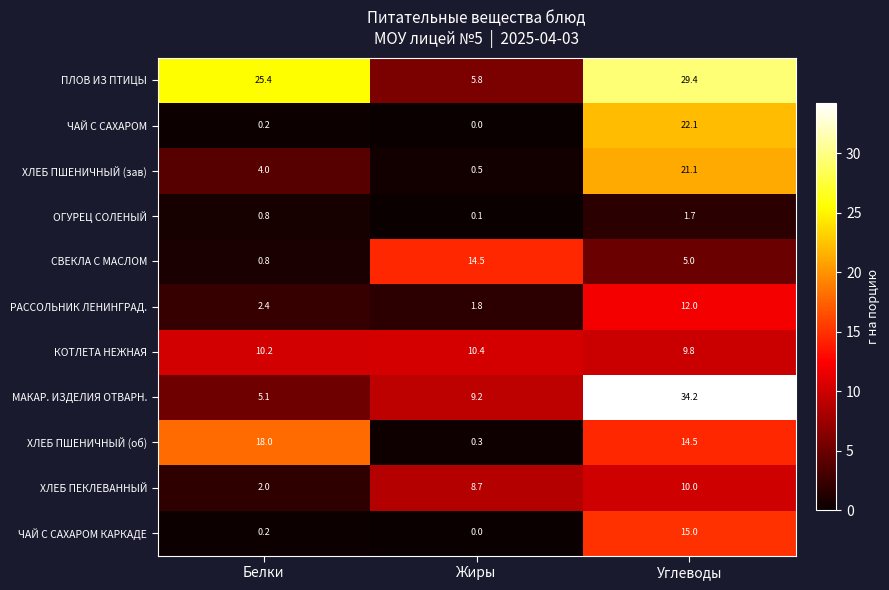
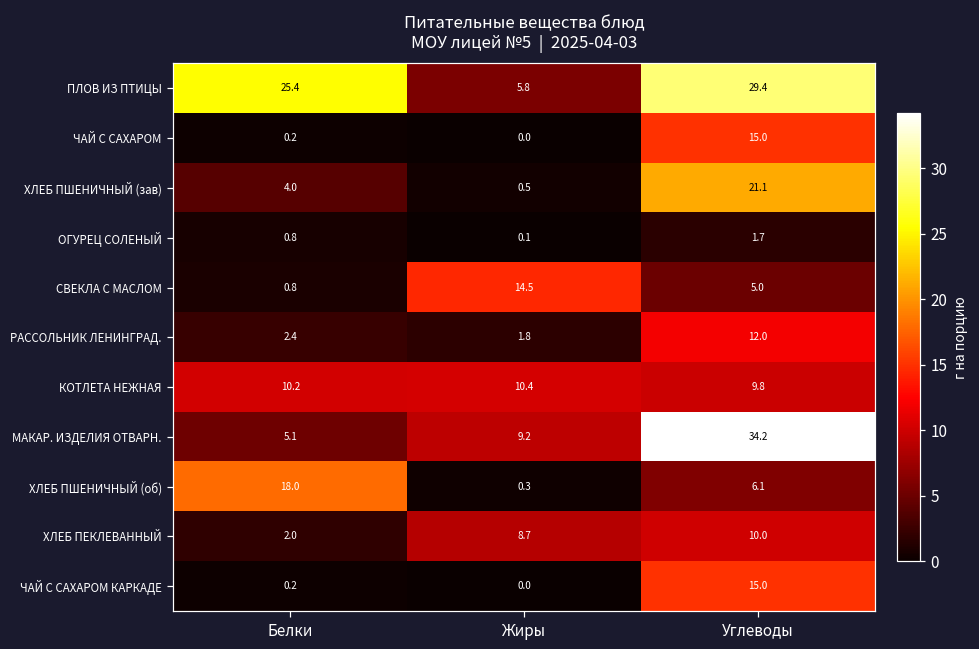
  {
    "ПЛОВ ИЗ ПТИЦЫ": {
      "Белки": 25.4,
      "Жиры": 5.8,
      "Углеводы": 29.4
    },
    "ЧАЙ С САХАРОМ": {
      "Белки": 0.2,
      "Жиры": 0.0,
-     "Углеводы": 22.1
+     "Углеводы": 15.0
    },
    "ХЛЕБ ПШЕНИЧНЫЙ (зав)": {
      "Белки": 4.0,
      "Жиры": 0.5,
      "Углеводы": 21.1
    },
    "ОГУРЕЦ СОЛЕНЫЙ": {
      "Белки": 0.8,
      "Жиры": 0.1,
      "Углеводы": 1.7
    },
    "СВЕКЛА С МАСЛОМ": {
      "Белки": 0.8,
      "Жиры": 14.5,
      "Углеводы": 5.0
    },
    "РАССОЛЬНИК ЛЕНИНГРАД.": {
      "Белки": 2.4,
      "Жиры": 1.8,
      "Углеводы": 12.0
    },
    "КОТЛЕТА НЕЖНАЯ": {
      "Белки": 10.2,
      "Жиры": 10.4,
      "Углеводы": 9.8
    },
    "МАКАР. ИЗДЕЛИЯ ОТВАРН.": {
      "Белки": 5.1,
      "Жиры": 9.2,
      "Углеводы": 34.2
    },
    "ХЛЕБ ПШЕНИЧНЫЙ (об)": {
      "Белки": 18.0,
      "Жиры": 0.3,
-     "Углеводы": 14.5
+     "Углеводы": 6.1
    },
    "ХЛЕБ ПЕКЛЕВАННЫЙ": {
      "Белки": 2.0,
      "Жиры": 8.7,
      "Углеводы": 10.0
    },
    "ЧАЙ С САХАРОМ КАРКАДЕ": {
      "Белки": 0.2,
      "Жиры": 0.0,
      "Углеводы": 15.0
    }
  }
